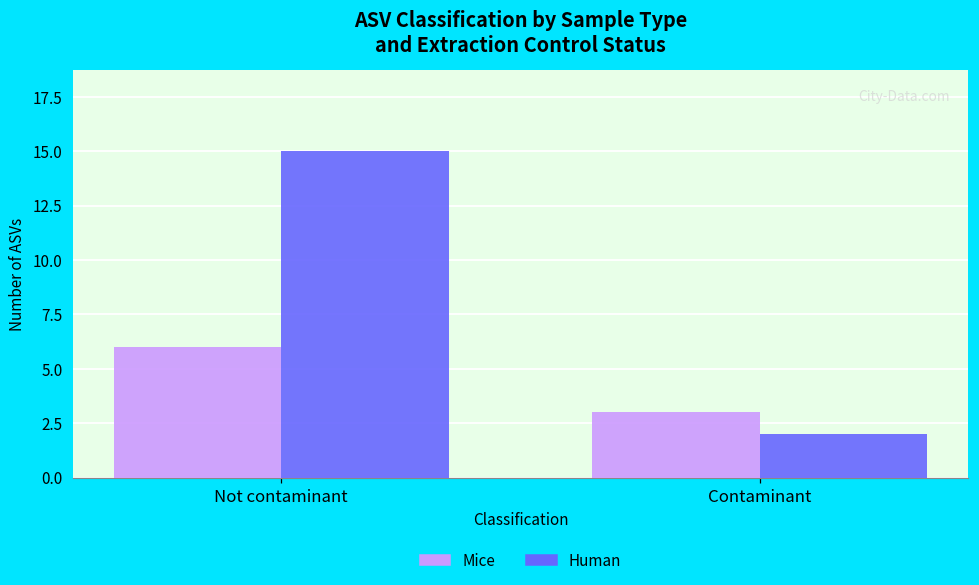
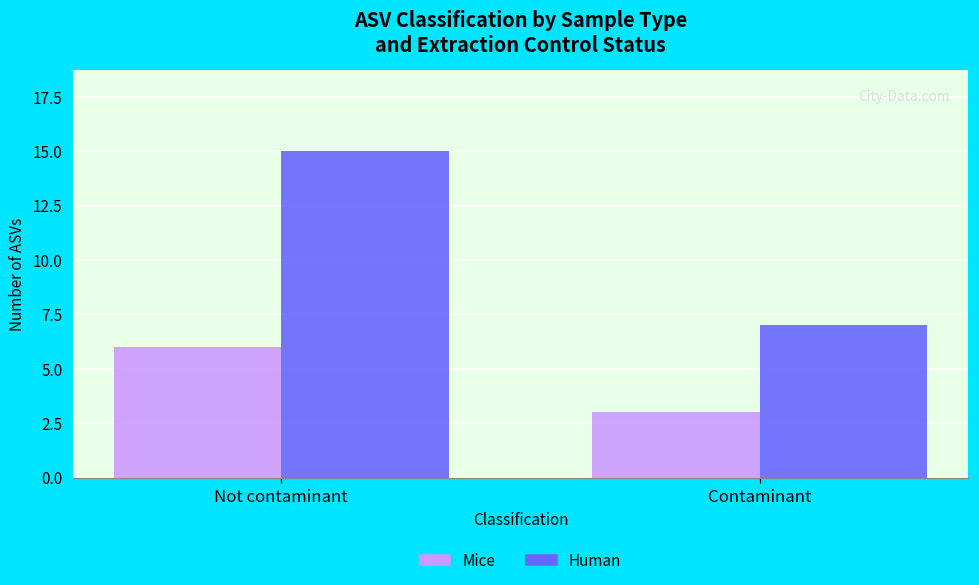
  {
    "Mice": {
      "Not contaminant": 6,
      "Contaminant": 3
    },
    "Human": {
      "Not contaminant": 15,
-     "Contaminant": 2
+     "Contaminant": 7
    }
  }
